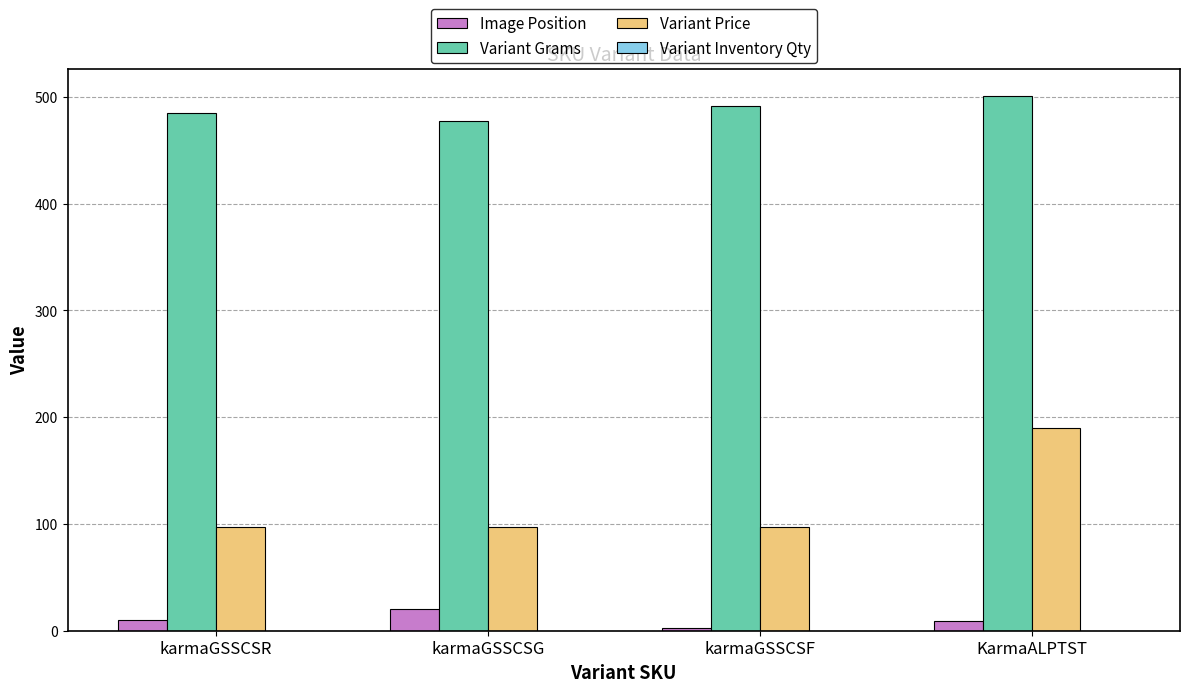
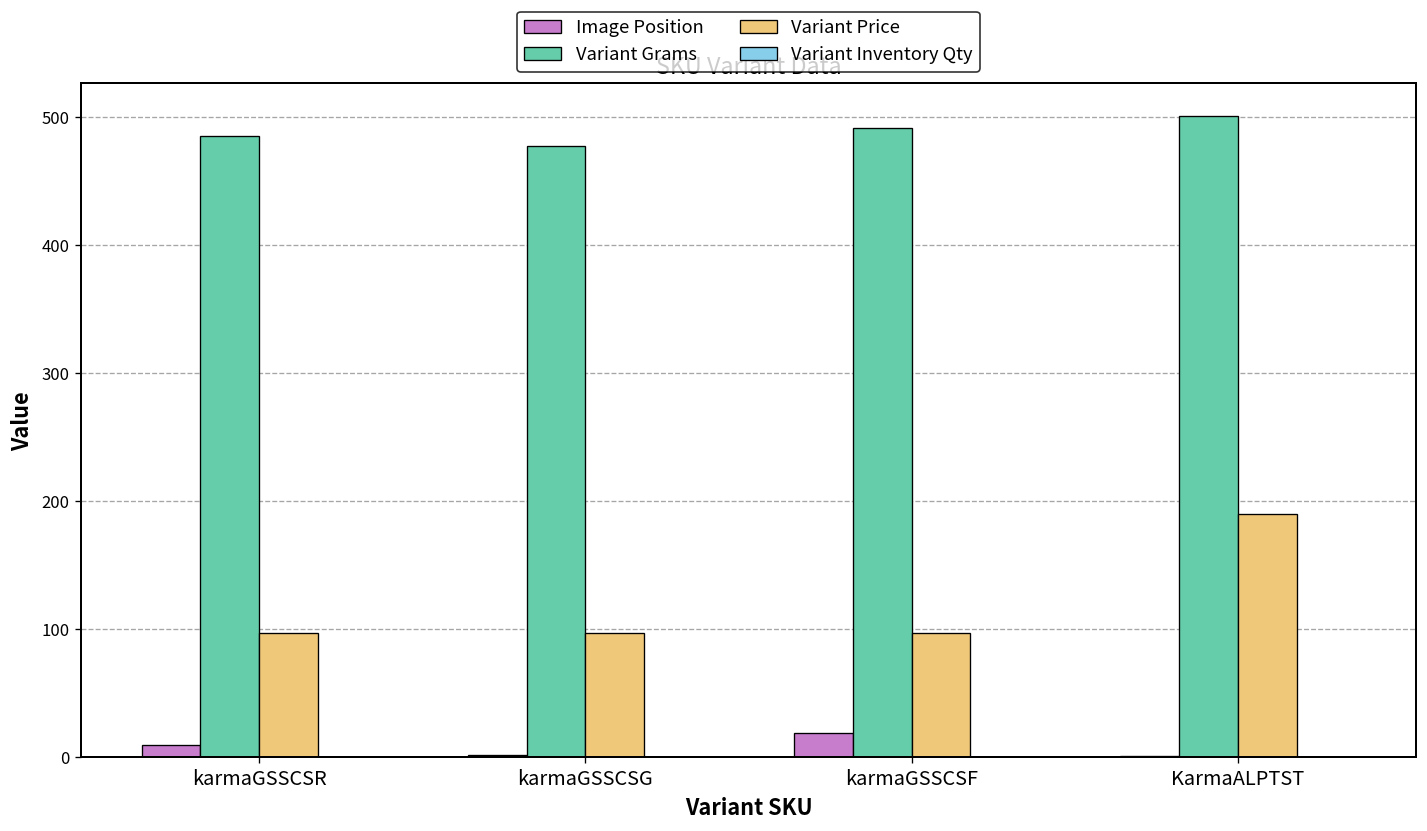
  {
    "Image Position": {
      "karmaGSSCSR": 10,
-     "karmaGSSCSG": 20,
-     "karmaGSSCSF": 3,
-     "KarmaALPTST": 9
+     "karmaGSSCSG": 2,
+     "karmaGSSCSF": 19,
+     "KarmaALPTST": 1
    },
    "Variant Grams": {
      "karmaGSSCSR": 485,
      "karmaGSSCSG": 477,
      "karmaGSSCSF": 491,
      "KarmaALPTST": 501
    },
    "Variant Price": {
      "karmaGSSCSR": 97,
      "karmaGSSCSG": 97,
      "karmaGSSCSF": 97,
      "KarmaALPTST": 190
    },
    "Variant Inventory Qty": {
      "karmaGSSCSR": 0,
      "karmaGSSCSG": 0,
      "karmaGSSCSF": 0,
      "KarmaALPTST": 0
    }
  }
